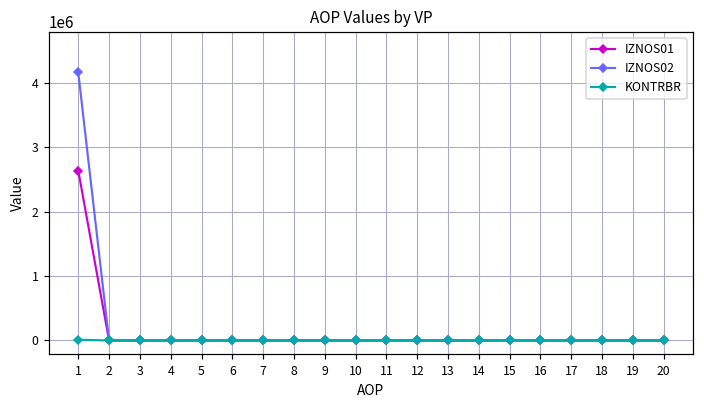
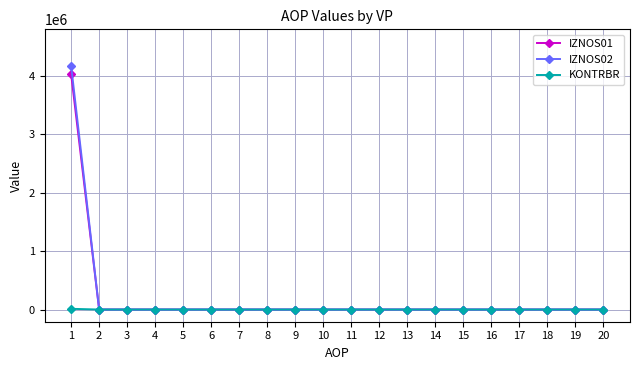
  {
    "IZNOS01": {
-     "1": 2600000
+     "1": 4000000
    },
    "IZNOS02": {
      "1": 4200000
    },
    "KONTRBR": {
      "1": 0
    }
  }
